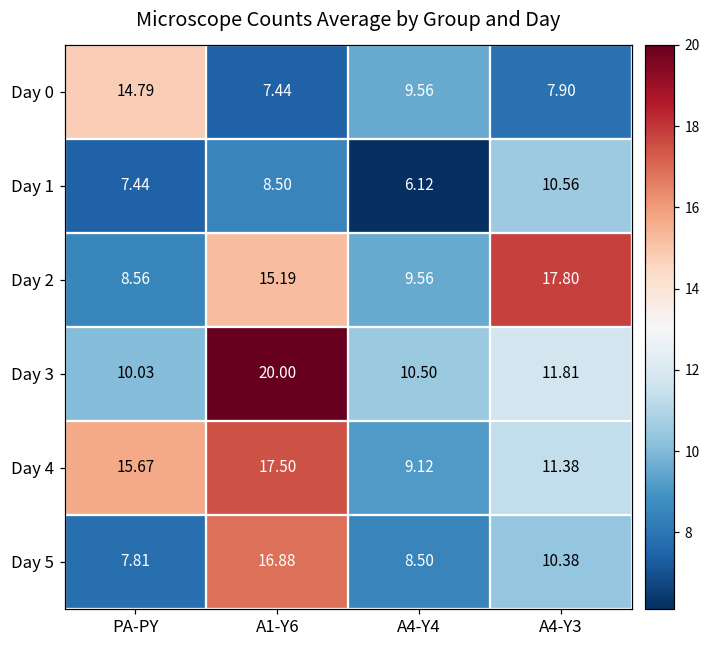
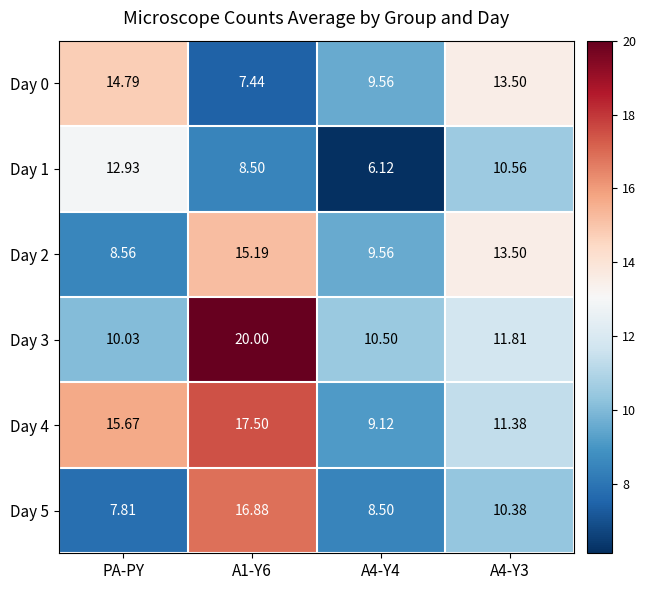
  {
    "Day 0": {
      "PA-PY": 14.79,
      "A1-Y6": 7.44,
      "A4-Y4": 9.56,
-     "A4-Y3": 7.90
+     "A4-Y3": 13.50
    },
    "Day 1": {
-     "PA-PY": 7.44,
+     "PA-PY": 12.93,
      "A1-Y6": 8.50,
      "A4-Y4": 6.12,
      "A4-Y3": 10.56
    },
    "Day 2": {
      "PA-PY": 8.56,
      "A1-Y6": 15.19,
      "A4-Y4": 9.56,
-     "A4-Y3": 17.80
+     "A4-Y3": 13.50
    },
    "Day 3": {
      "PA-PY": 10.03,
      "A1-Y6": 20.00,
      "A4-Y4": 10.50,
      "A4-Y3": 11.81
    },
    "Day 4": {
      "PA-PY": 15.67,
      "A1-Y6": 17.50,
      "A4-Y4": 9.12,
      "A4-Y3": 11.38
    },
    "Day 5": {
      "PA-PY": 7.81,
      "A1-Y6": 16.88,
      "A4-Y4": 8.50,
      "A4-Y3": 10.38
    }
  }
